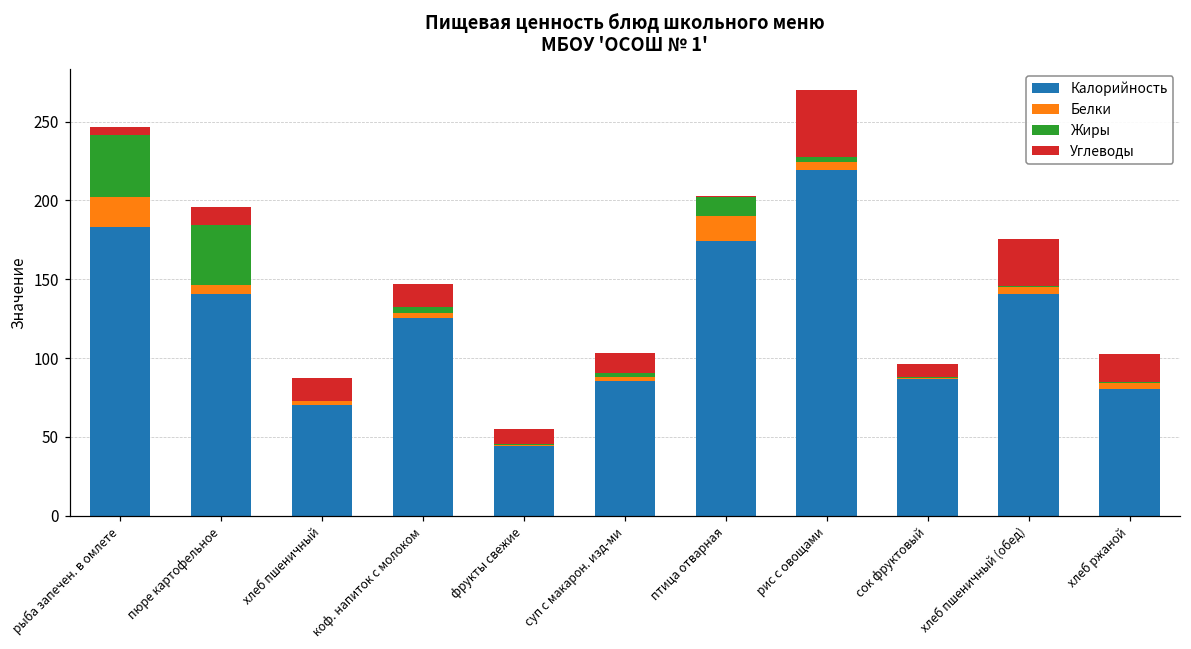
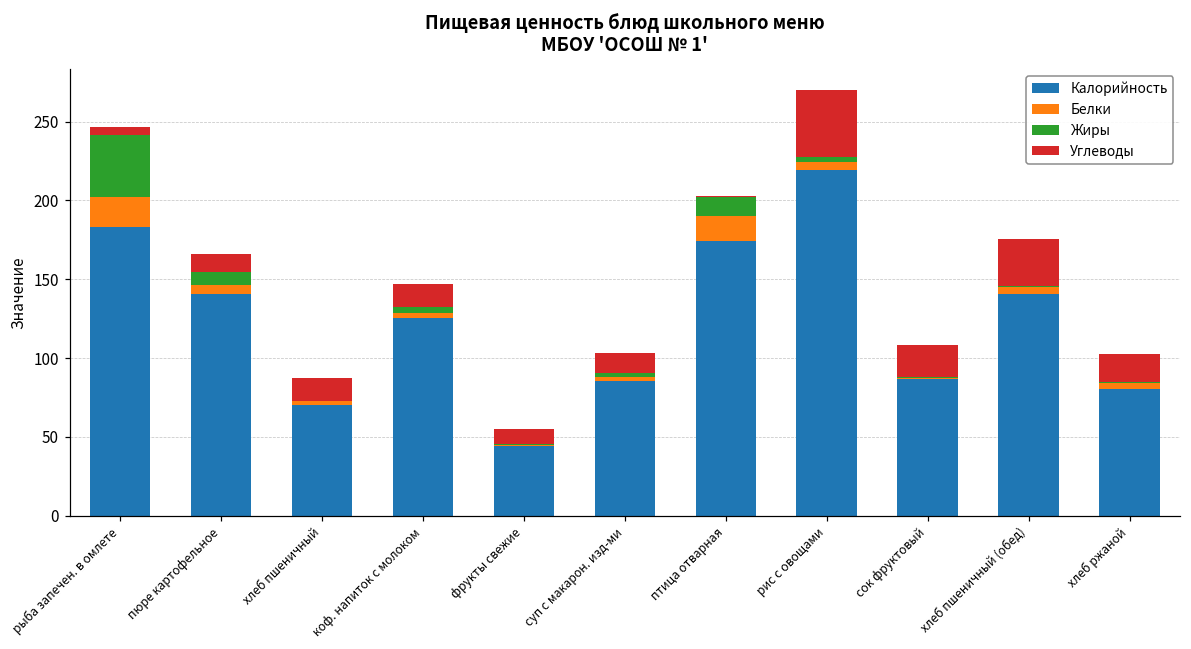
  {
    "Калорийность": {
      "рыба запечен. в омлете": 183,
      "пюре картофельное": 141,
      "хлеб пшеничный": 70,
      "коф. напиток с молоком": 126,
      "фрукты свежие": 45,
      "суп с макарон. изд-ми": 85,
      "птица отварная": 174,
      "рис с овощами": 219,
      "сок фруктовый": 87,
      "хлеб пшеничный (обед)": 141,
      "хлеб ржаной": 80
    },
    "Белки": {
      "рыба запечен. в омлете": 19,
      "пюре картофельное": 5,
      "хлеб пшеничный": 2,
      "коф. напиток с молоком": 3,
      "суп с макарон. изд-ми": 3,
      "птица отварная": 16,
      "рис с овощами": 5,
      "хлеб пшеничный (обед)": 5,
      "хлеб ржаной": 4
    },
    "Жиры": {
      "рыба запечен. в омлете": 40,
-     "пюре картофельное": 38,
+     "пюре картофельное": 8,
      "коф. напиток с молоком": 3,
      "суп с макарон. изд-ми": 3,
      "птица отварная": 12,
      "рис с овощами": 3
    },
    "Углеводы": {
      "рыба запечен. в омлете": 5,
      "пюре картофельное": 12,
      "хлеб пшеничный": 15,
      "коф. напиток с молоком": 15,
      "фрукты свежие": 10,
      "суп с макарон. изд-ми": 13,
      "рис с овощами": 43,
-     "сок фруктовый": 9,
+     "сок фруктовый": 20,
      "хлеб пшеничный (обед)": 29,
      "хлеб ржаной": 18
    }
  }
